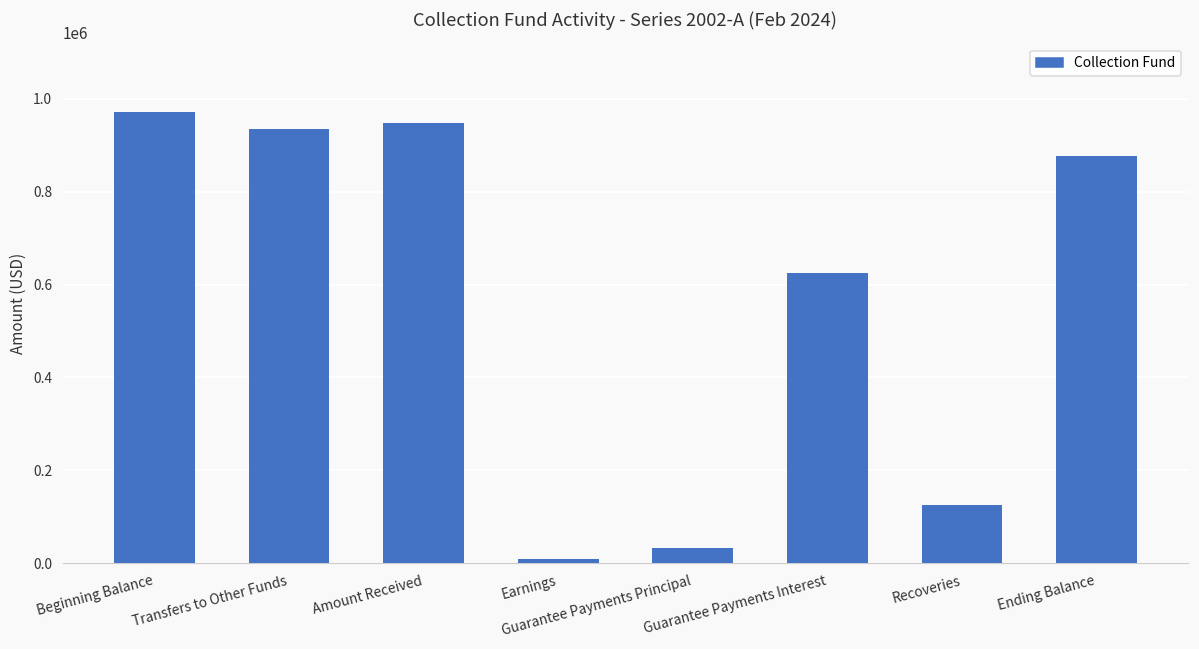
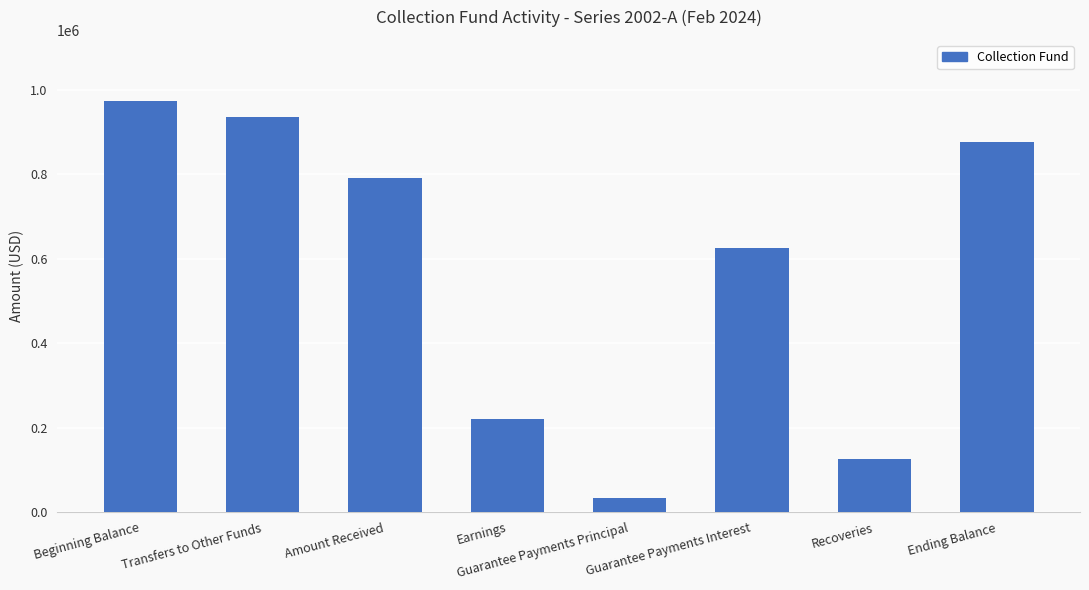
  {
    "Beginning Balance": 970000,
    "Transfers to Other Funds": 930000,
-   "Amount Received": 950000,
-   "Earnings": 10000,
+   "Amount Received": 790000,
+   "Earnings": 220000,
    "Guarantee Payments Principal": 30000,
    "Guarantee Payments Interest": 630000,
    "Recoveries": 130000,
    "Ending Balance": 880000
  }
